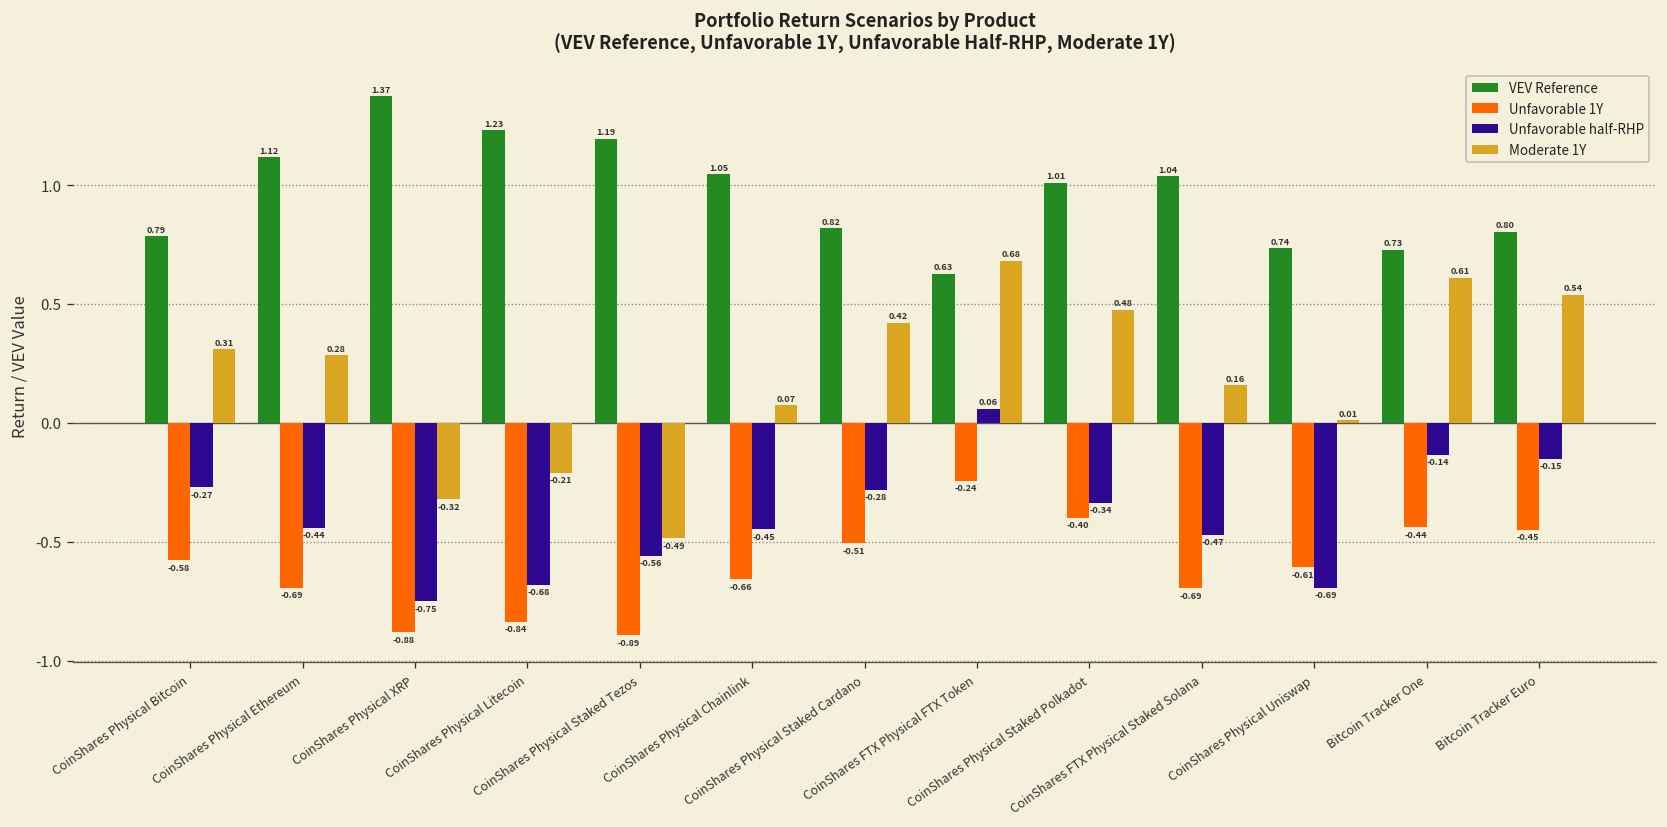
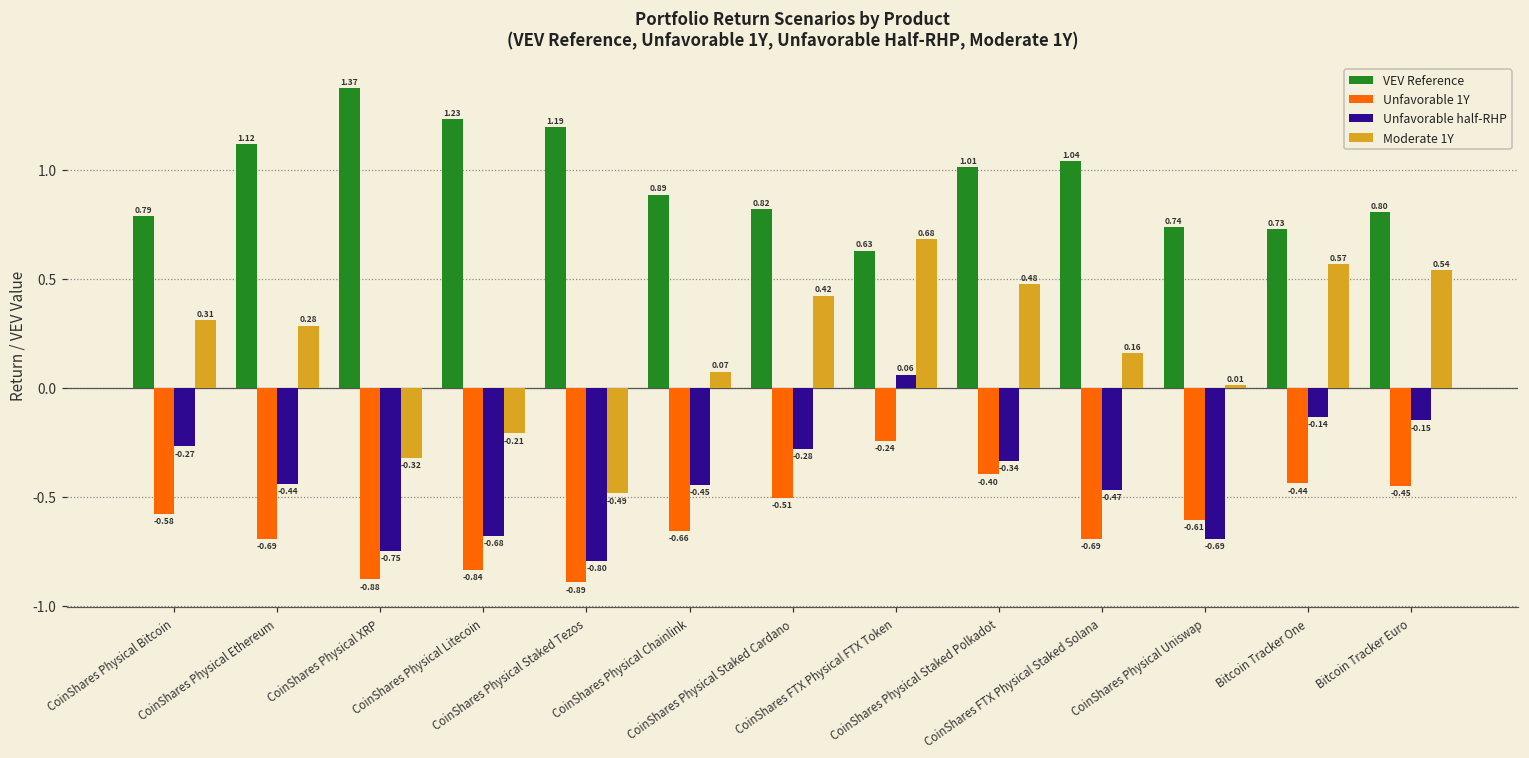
  {
    "VEV Reference": {
      "CoinShares Physical Bitcoin": 0.79,
      "CoinShares Physical Ethereum": 1.12,
      "CoinShares Physical XRP": 1.37,
      "CoinShares Physical Litecoin": 1.23,
      "CoinShares Physical Staked Tezos": 1.19,
-     "CoinShares Physical Chainlink": 1.05,
+     "CoinShares Physical Chainlink": 0.89,
      "CoinShares Physical Staked Cardano": 0.82,
      "CoinShares FTX Physical FTX Token": 0.63,
      "CoinShares Physical Staked Polkadot": 1.01,
      "CoinShares FTX Physical Staked Solana": 1.04,
      "CoinShares Physical Uniswap": 0.74,
      "Bitcoin Tracker One": 0.73,
      "Bitcoin Tracker Euro": 0.80
    },
    "Unfavorable 1Y": {
      "CoinShares Physical Bitcoin": -0.58,
      "CoinShares Physical Ethereum": -0.69,
      "CoinShares Physical XRP": -0.88,
      "CoinShares Physical Litecoin": -0.84,
      "CoinShares Physical Staked Tezos": -0.89,
      "CoinShares Physical Chainlink": -0.66,
      "CoinShares Physical Staked Cardano": -0.51,
      "CoinShares FTX Physical FTX Token": -0.24,
      "CoinShares Physical Staked Polkadot": -0.40,
      "CoinShares FTX Physical Staked Solana": -0.69,
      "CoinShares Physical Uniswap": -0.61,
      "Bitcoin Tracker One": -0.44,
      "Bitcoin Tracker Euro": -0.45
    },
    "Unfavorable half-RHP": {
      "CoinShares Physical Bitcoin": -0.27,
      "CoinShares Physical Ethereum": -0.44,
      "CoinShares Physical XRP": -0.75,
      "CoinShares Physical Litecoin": -0.68,
-     "CoinShares Physical Staked Tezos": -0.56,
+     "CoinShares Physical Staked Tezos": -0.80,
      "CoinShares Physical Chainlink": -0.45,
      "CoinShares Physical Staked Cardano": -0.28,
      "CoinShares FTX Physical FTX Token": 0.06,
      "CoinShares Physical Staked Polkadot": -0.34,
      "CoinShares FTX Physical Staked Solana": -0.47,
      "CoinShares Physical Uniswap": -0.69,
      "Bitcoin Tracker One": -0.14,
      "Bitcoin Tracker Euro": -0.15
    },
    "Moderate 1Y": {
      "CoinShares Physical Bitcoin": 0.31,
      "CoinShares Physical Ethereum": 0.28,
      "CoinShares Physical XRP": -0.32,
      "CoinShares Physical Litecoin": -0.21,
      "CoinShares Physical Staked Tezos": -0.49,
      "CoinShares Physical Chainlink": 0.07,
      "CoinShares Physical Staked Cardano": 0.42,
      "CoinShares FTX Physical FTX Token": 0.68,
      "CoinShares Physical Staked Polkadot": 0.48,
      "CoinShares FTX Physical Staked Solana": 0.16,
      "CoinShares Physical Uniswap": 0.01,
-     "Bitcoin Tracker One": 0.61,
+     "Bitcoin Tracker One": 0.57,
      "Bitcoin Tracker Euro": 0.54
    }
  }
